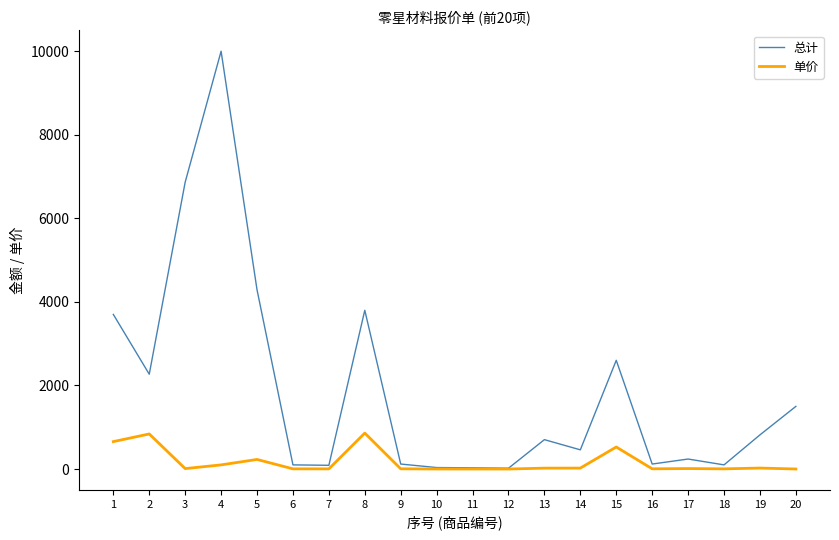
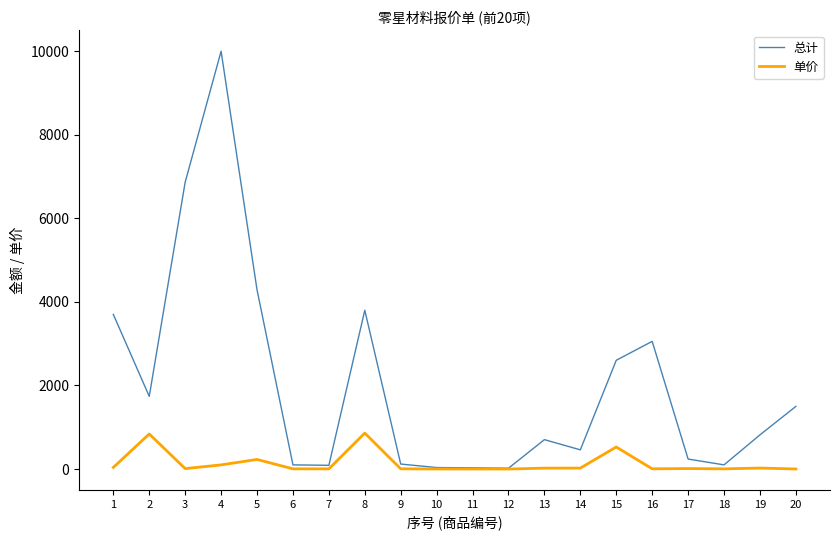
  {
    "总计": {
      "1": 3700,
-     "2": 2300,
+     "2": 1700,
      "3": 6900,
      "4": 10000,
      "5": 4300,
      "6": 100,
      "7": 100,
      "8": 3800,
      "9": 100,
      "13": 700,
      "14": 500,
      "15": 2600,
-     "16": 100,
+     "16": 3100,
      "17": 200,
      "18": 100,
      "19": 800,
      "20": 1500
    },
    "单价": {
-     "1": 700,
+     "1": 0,
      "2": 800,
      "3": 0,
      "4": 100,
      "5": 200,
      "6": 0,
      "7": 0,
      "8": 900,
      "9": 0,
      "13": 0,
      "14": 0,
      "15": 500,
      "16": 0,
      "17": 0,
      "18": 0,
      "19": 0,
      "20": 0
    }
  }
